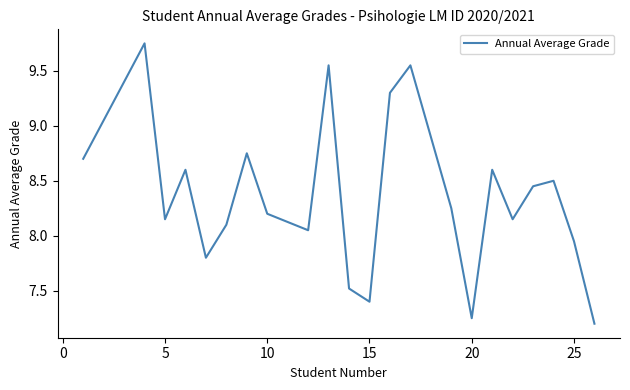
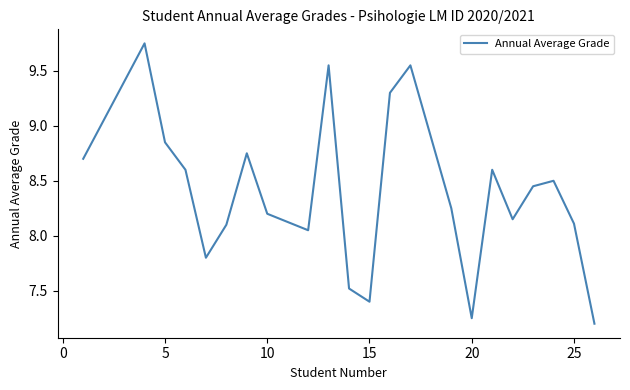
  {
-   "5": 8.15,
+   "5": 8.85,
    "10": 8.20,
    "15": 7.40,
    "20": 7.25,
-   "25": 7.95
+   "25": 8.11
  }
